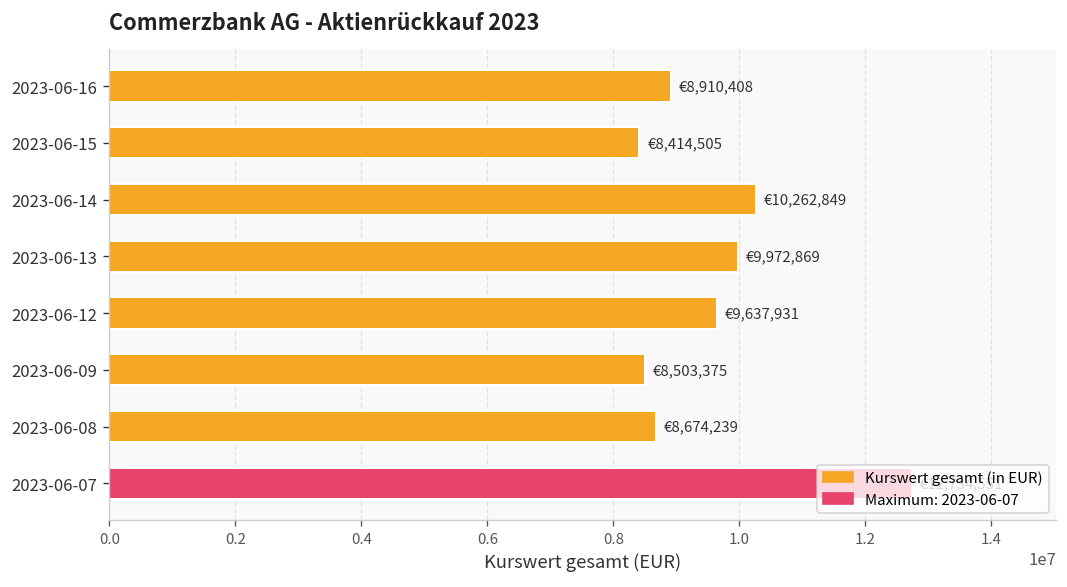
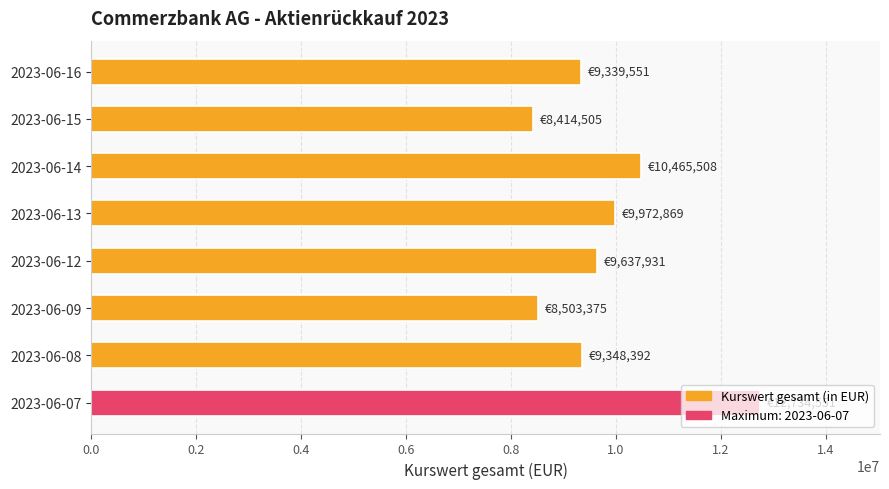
  {
-   "2023-06-16": "€8,910,408",
+   "2023-06-16": "€9,339,551",
    "2023-06-15": "€8,414,505",
-   "2023-06-14": "€10,262,849",
+   "2023-06-14": "€10,465,508",
    "2023-06-13": "€9,972,869",
    "2023-06-12": "€9,637,931",
    "2023-06-09": "€8,503,375",
-   "2023-06-08": "€8,674,239"
+   "2023-06-08": "€9,348,392"
  }
